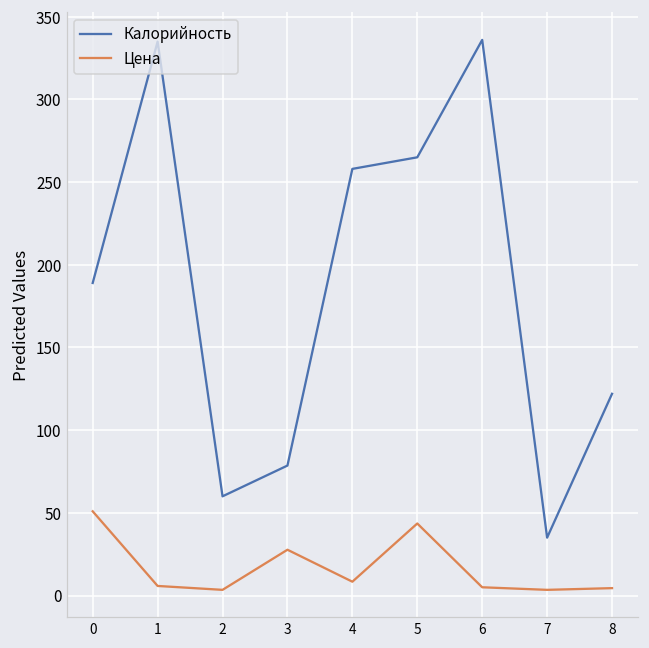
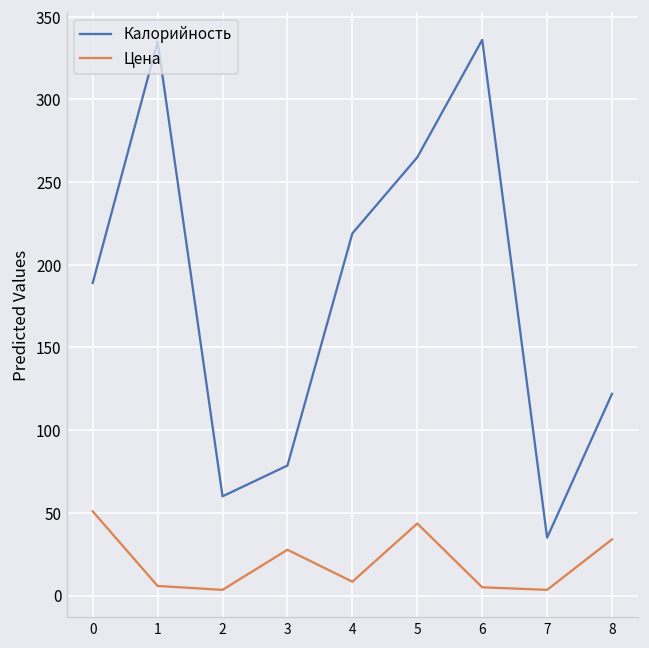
  {
    "Калорийность": {
      "0": 189,
      "2": 60,
      "3": 79,
-     "4": 258,
+     "4": 219,
      "5": 265,
      "6": 336,
      "7": 35,
      "8": 122
    },
    "Цена": {
      "0": 51,
      "1": 6,
      "2": 3,
      "3": 28,
      "4": 8,
      "5": 44,
      "6": 5,
      "7": 3,
-     "8": 4
+     "8": 34
    }
  }
